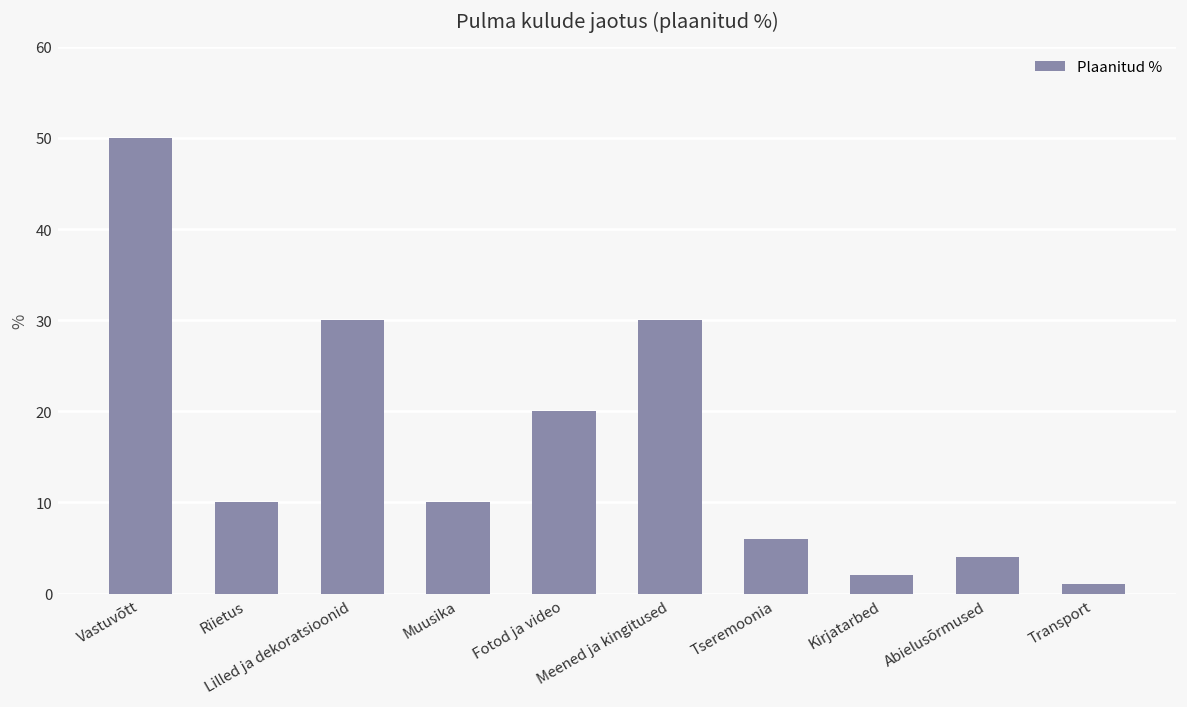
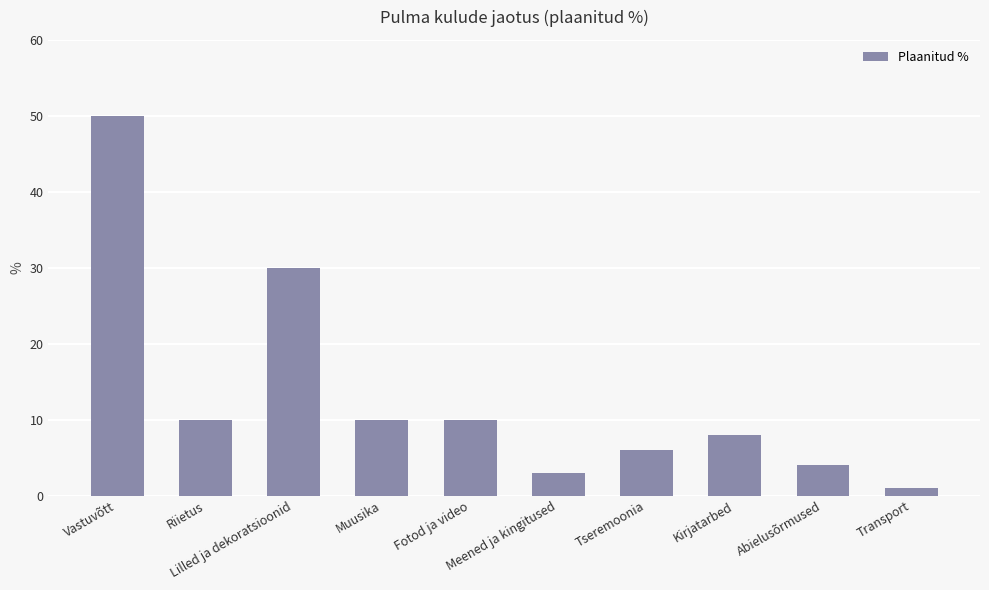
  {
    "Vastuvõtt": 50,
    "Riietus": 10,
    "Lilled ja dekoratsioonid": 30,
    "Muusika": 10,
-   "Fotod ja video": 20,
-   "Meened ja kingitused": 30,
+   "Fotod ja video": 10,
+   "Meened ja kingitused": 3,
    "Tseremoonia": 6,
-   "Kirjatarbed": 2,
+   "Kirjatarbed": 8,
    "Abielusõrmused": 4,
    "Transport": 1
  }
